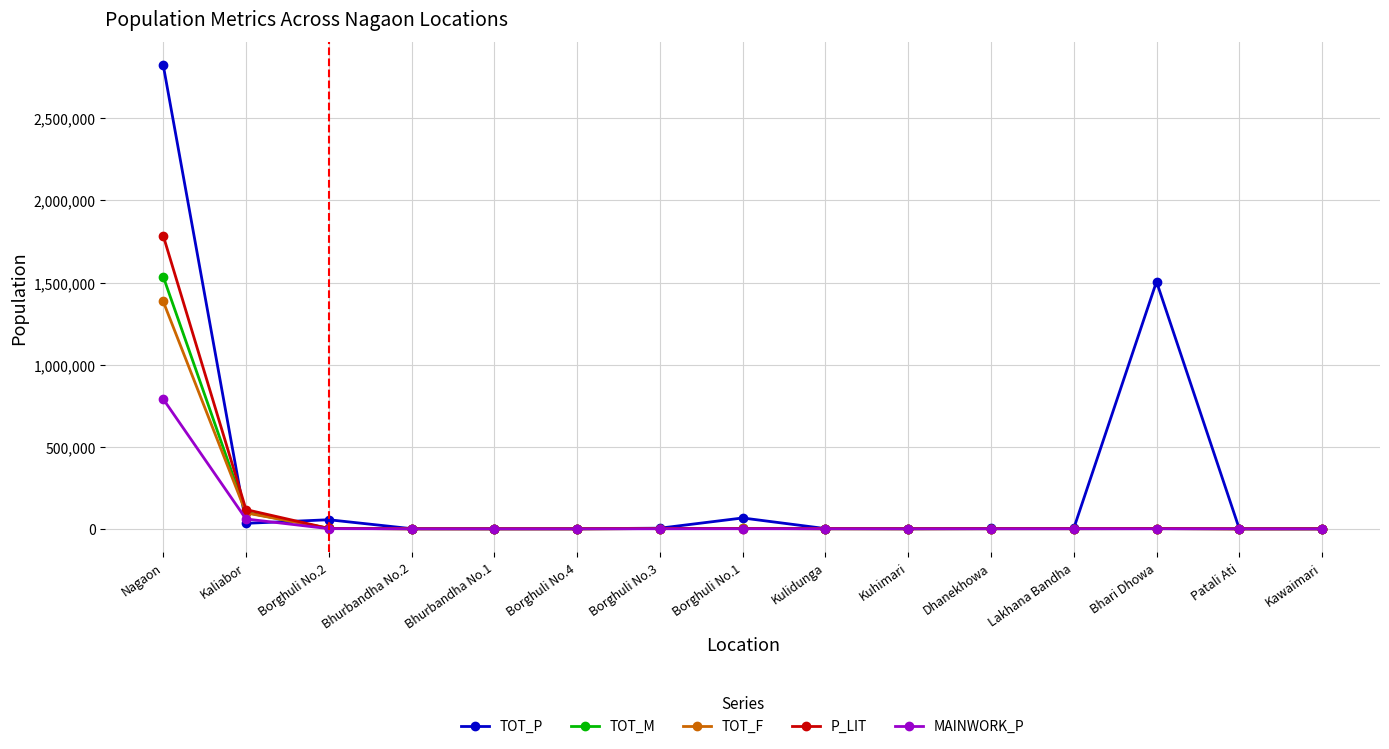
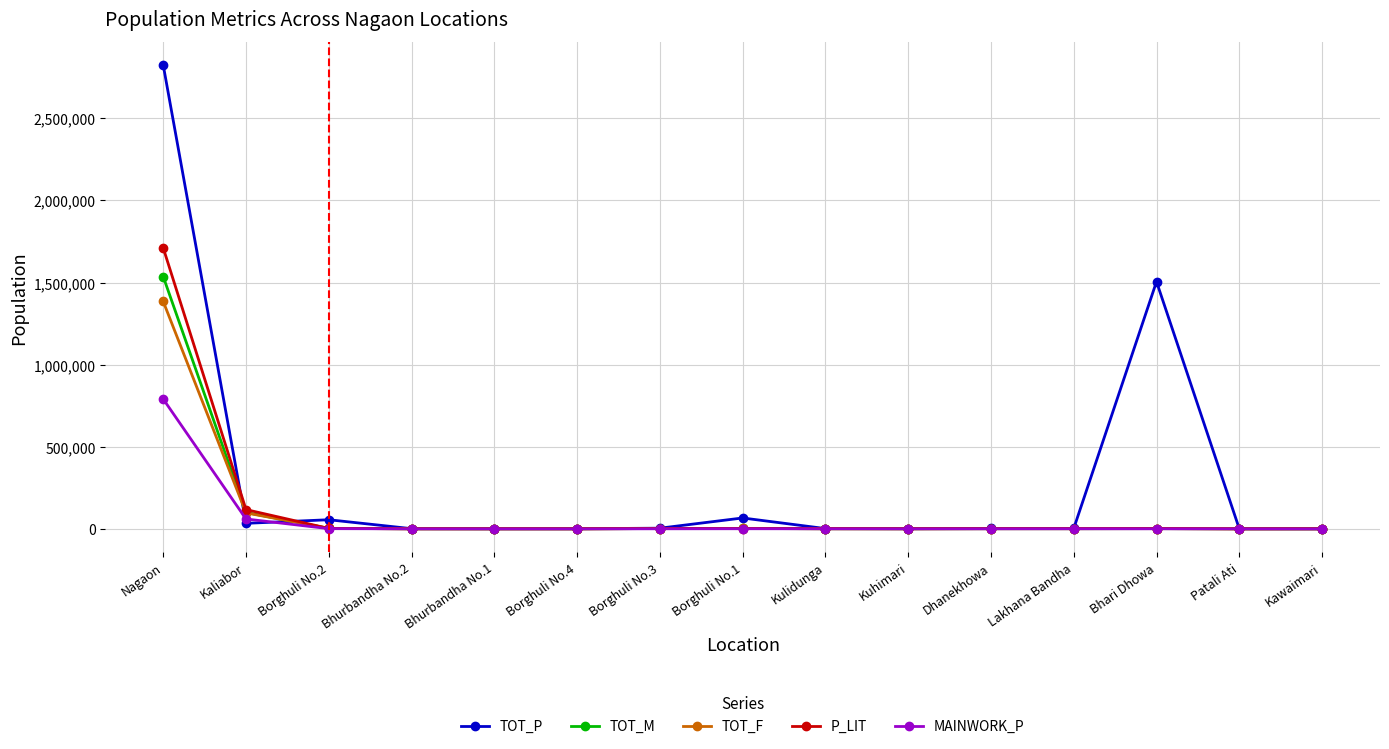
  {
    "TOT_P": {
      "Nagaon": "2,820,000",
      "Kaliabor": "30,000",
      "Borghuli No.2": "60,000",
      "Borghuli No.1": "70,000",
      "Bhari Dhowa": "1,510,000"
    },
    "TOT_M": {
      "Nagaon": "1,540,000"
    },
    "TOT_F": {
      "Nagaon": "1,380,000"
    },
    "P_LIT": {
-     "Nagaon": "1,790,000",
+     "Nagaon": "1,710,000",
      "Kaliabor": "120,000"
    },
    "MAINWORK_P": {
      "Nagaon": "790,000",
      "Kaliabor": "60,000"
    }
  }
